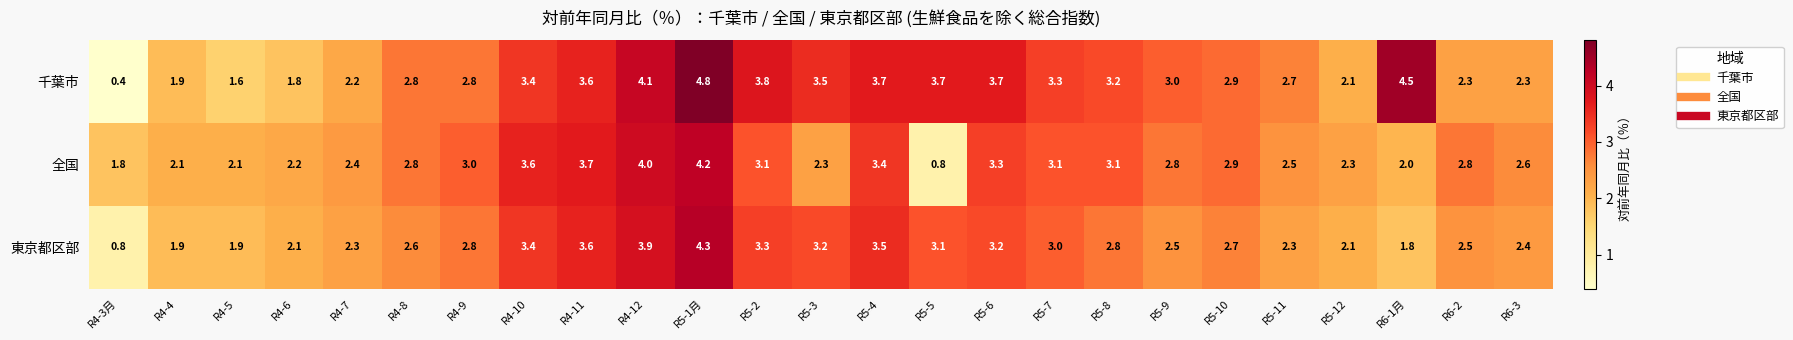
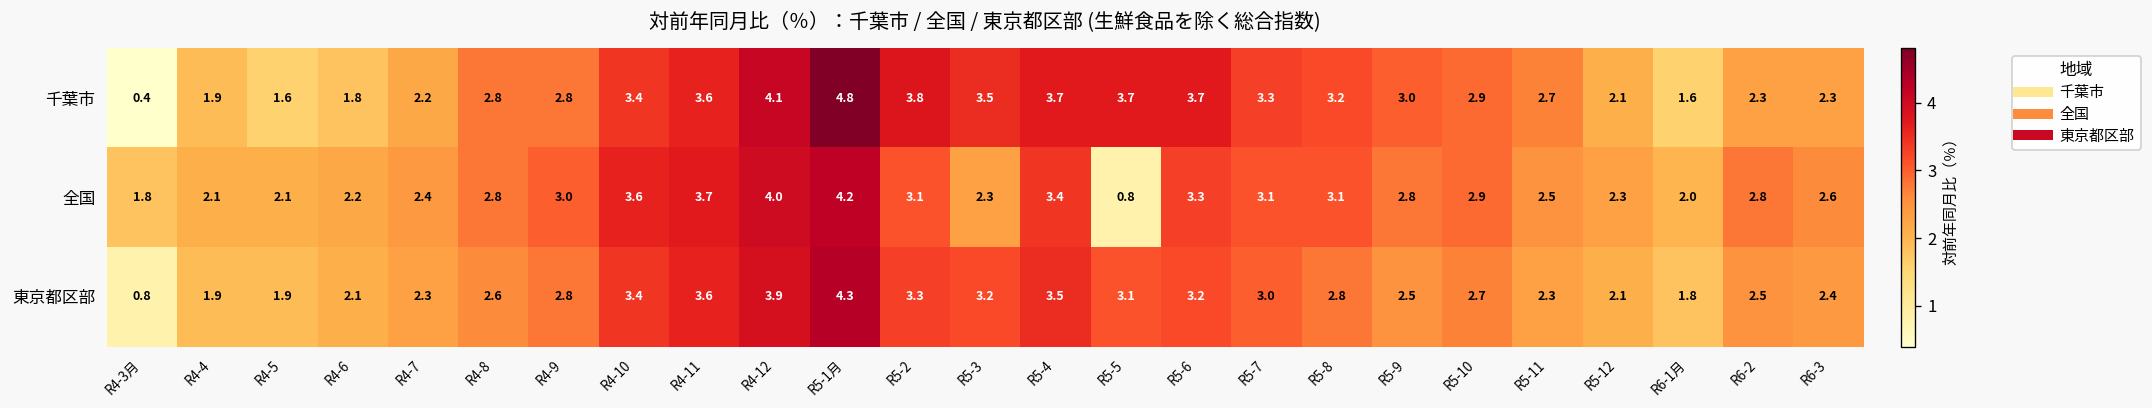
  {
    "千葉市": {
      "R4-3月": 0.4,
      "R4-4": 1.9,
      "R4-5": 1.6,
      "R4-6": 1.8,
      "R4-7": 2.2,
      "R4-8": 2.8,
      "R4-9": 2.8,
      "R4-10": 3.4,
      "R4-11": 3.6,
      "R4-12": 4.1,
      "R5-1月": 4.8,
      "R5-2": 3.8,
      "R5-3": 3.5,
      "R5-4": 3.7,
      "R5-5": 3.7,
      "R5-6": 3.7,
      "R5-7": 3.3,
      "R5-8": 3.2,
      "R5-9": 3.0,
      "R5-10": 2.9,
      "R5-11": 2.7,
      "R5-12": 2.1,
-     "R6-1月": 4.5,
+     "R6-1月": 1.6,
      "R6-2": 2.3,
      "R6-3": 2.3
    },
    "全国": {
      "R4-3月": 1.8,
      "R4-4": 2.1,
      "R4-5": 2.1,
      "R4-6": 2.2,
      "R4-7": 2.4,
      "R4-8": 2.8,
      "R4-9": 3.0,
      "R4-10": 3.6,
      "R4-11": 3.7,
      "R4-12": 4.0,
      "R5-1月": 4.2,
      "R5-2": 3.1,
      "R5-3": 2.3,
      "R5-4": 3.4,
      "R5-5": 0.8,
      "R5-6": 3.3,
      "R5-7": 3.1,
      "R5-8": 3.1,
      "R5-9": 2.8,
      "R5-10": 2.9,
      "R5-11": 2.5,
      "R5-12": 2.3,
      "R6-1月": 2.0,
      "R6-2": 2.8,
      "R6-3": 2.6
    },
    "東京都区部": {
      "R4-3月": 0.8,
      "R4-4": 1.9,
      "R4-5": 1.9,
      "R4-6": 2.1,
      "R4-7": 2.3,
      "R4-8": 2.6,
      "R4-9": 2.8,
      "R4-10": 3.4,
      "R4-11": 3.6,
      "R4-12": 3.9,
      "R5-1月": 4.3,
      "R5-2": 3.3,
      "R5-3": 3.2,
      "R5-4": 3.5,
      "R5-5": 3.1,
      "R5-6": 3.2,
      "R5-7": 3.0,
      "R5-8": 2.8,
      "R5-9": 2.5,
      "R5-10": 2.7,
      "R5-11": 2.3,
      "R5-12": 2.1,
      "R6-1月": 1.8,
      "R6-2": 2.5,
      "R6-3": 2.4
    }
  }
